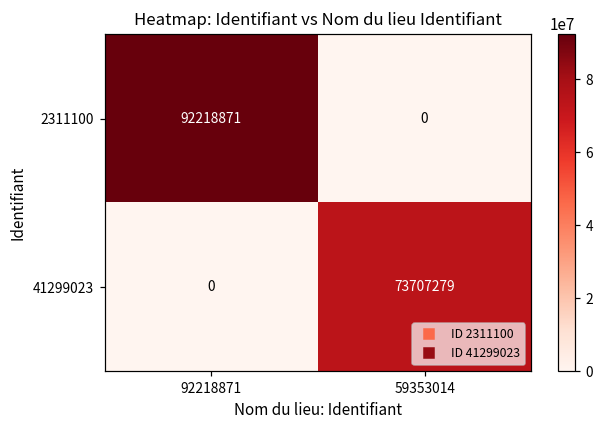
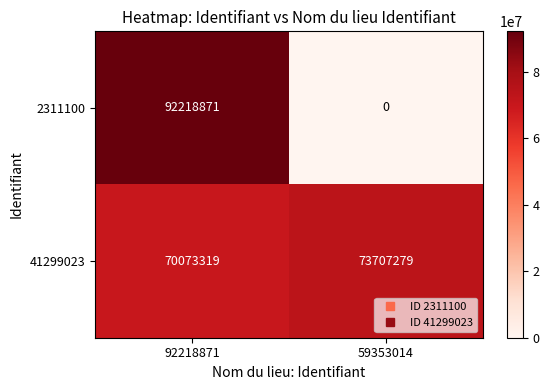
  {
    "2311100": {
      "92218871": 92218871,
      "59353014": 0
    },
    "41299023": {
-     "92218871": 0,
+     "92218871": 70073319,
      "59353014": 73707279
    }
  }
